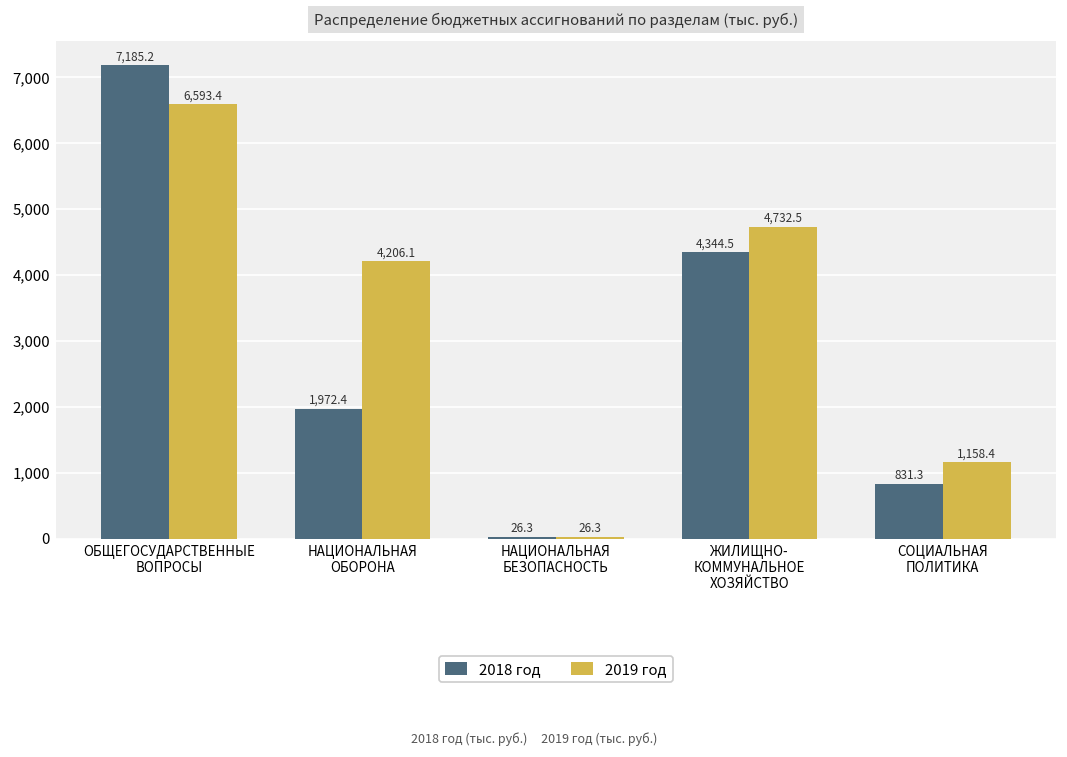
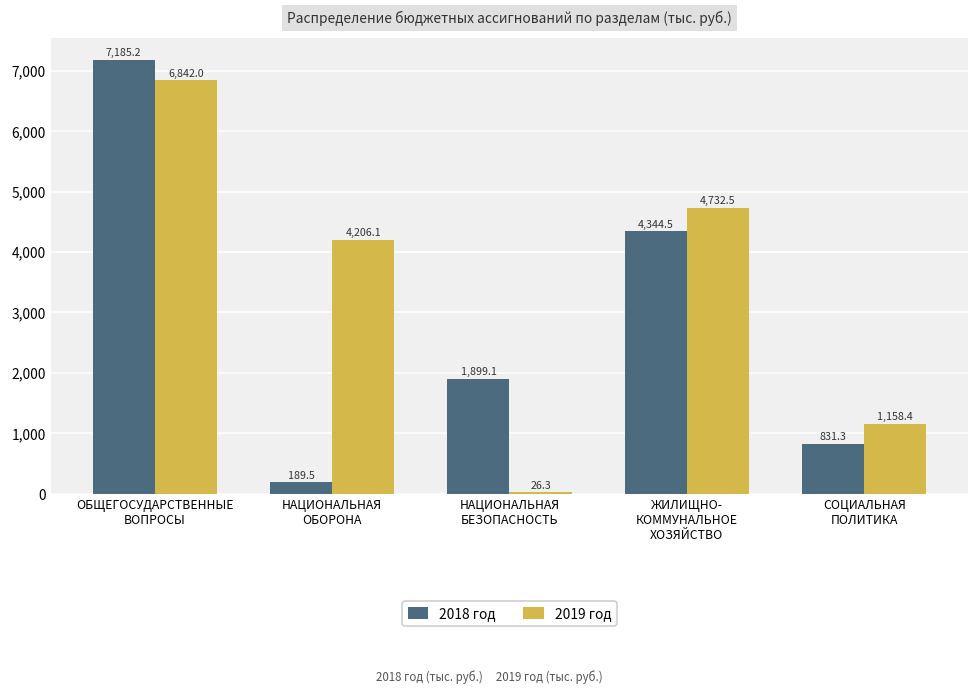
  {
    "2018 год": {
      "ОБЩЕГОСУДАРСТВЕННЫЕ ВОПРОСЫ": "7,185.2",
-     "НАЦИОНАЛЬНАЯ ОБОРОНА": "1,972.4",
-     "НАЦИОНАЛЬНАЯ БЕЗОПАСНОСТЬ": "26.3",
+     "НАЦИОНАЛЬНАЯ ОБОРОНА": "189.5",
+     "НАЦИОНАЛЬНАЯ БЕЗОПАСНОСТЬ": "1,899.1",
      "ЖИЛИЩНО- КОММУНАЛЬНОЕ ХОЗЯЙСТВО": "4,344.5",
      "СОЦИАЛЬНАЯ ПОЛИТИКА": "831.3"
    },
    "2019 год": {
-     "ОБЩЕГОСУДАРСТВЕННЫЕ ВОПРОСЫ": "6,593.4",
+     "ОБЩЕГОСУДАРСТВЕННЫЕ ВОПРОСЫ": "6,842.0",
      "НАЦИОНАЛЬНАЯ ОБОРОНА": "4,206.1",
      "НАЦИОНАЛЬНАЯ БЕЗОПАСНОСТЬ": "26.3",
      "ЖИЛИЩНО- КОММУНАЛЬНОЕ ХОЗЯЙСТВО": "4,732.5",
      "СОЦИАЛЬНАЯ ПОЛИТИКА": "1,158.4"
    }
  }
